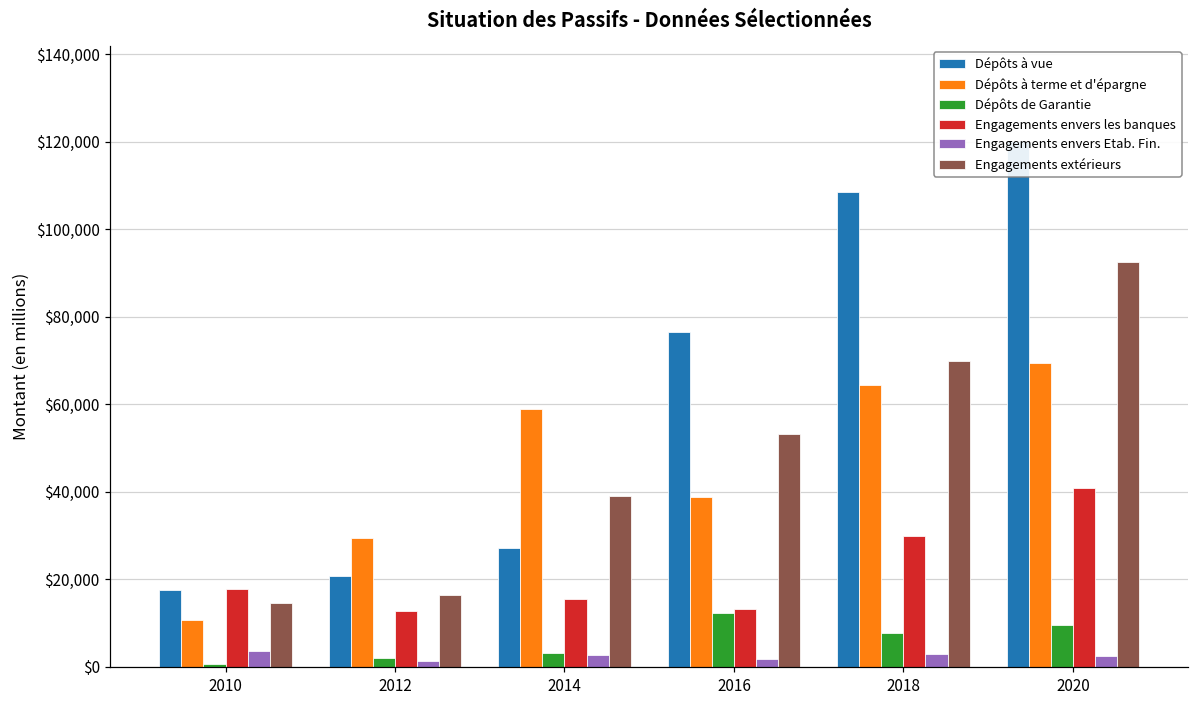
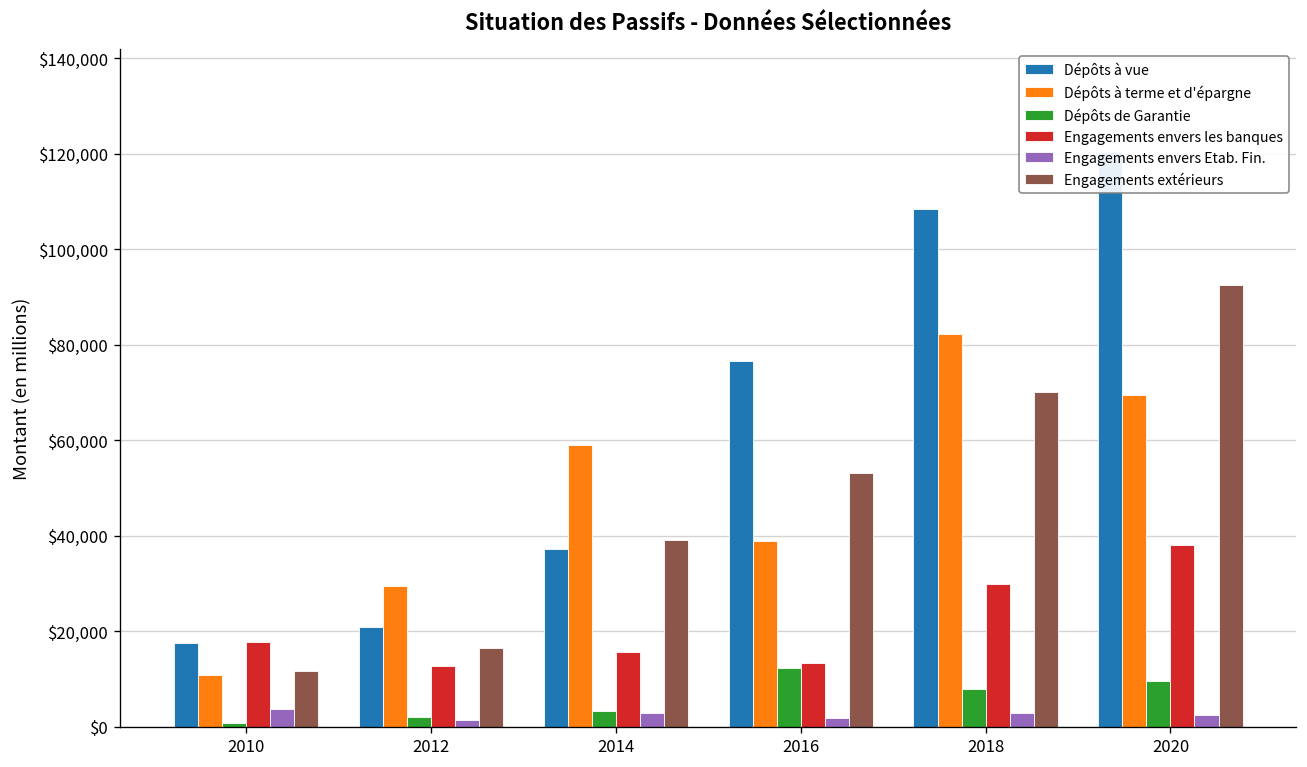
  {
    "Dépôts à vue": {
      "2010": "$17,000",
      "2012": "$21,000",
-     "2014": "$27,000",
+     "2014": "$37,000",
      "2016": "$77,000",
      "2018": "$109,000"
    },
    "Dépôts à terme et d'épargne": {
      "2010": "$11,000",
      "2012": "$29,000",
      "2014": "$59,000",
      "2016": "$39,000",
-     "2018": "$65,000",
+     "2018": "$82,000",
      "2020": "$69,000"
    },
    "Dépôts de Garantie": {
      "2010": "$1,000",
      "2012": "$2,000",
      "2014": "$3,000",
      "2016": "$12,000",
      "2018": "$8,000",
      "2020": "$10,000"
    },
    "Engagements envers les banques": {
      "2010": "$18,000",
      "2012": "$13,000",
      "2014": "$16,000",
      "2016": "$13,000",
      "2018": "$30,000",
-     "2020": "$41,000"
+     "2020": "$38,000"
    },
    "Engagements envers Etab. Fin.": {
      "2010": "$4,000",
      "2012": "$1,000",
      "2014": "$3,000",
      "2016": "$2,000",
      "2018": "$3,000",
      "2020": "$2,000"
    },
    "Engagements extérieurs": {
-     "2010": "$15,000",
+     "2010": "$12,000",
      "2012": "$16,000",
      "2014": "$39,000",
      "2016": "$53,000",
      "2018": "$70,000",
      "2020": "$93,000"
    }
  }
